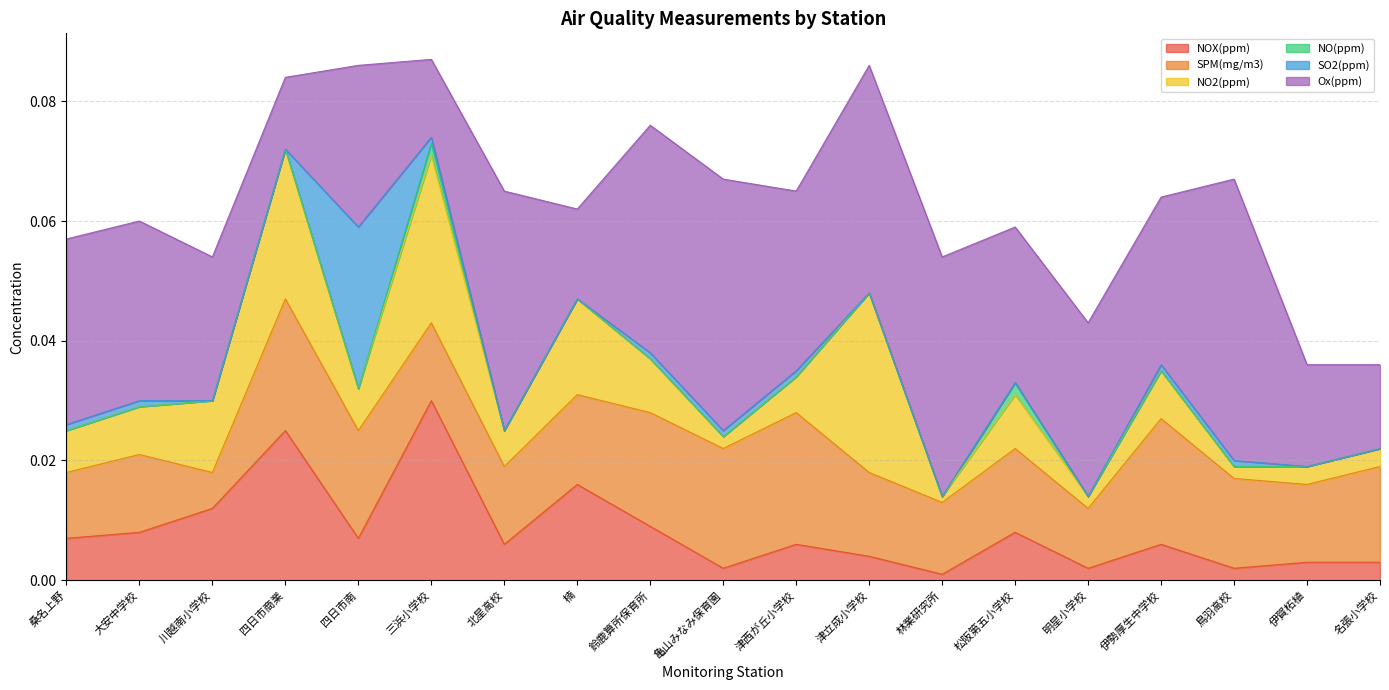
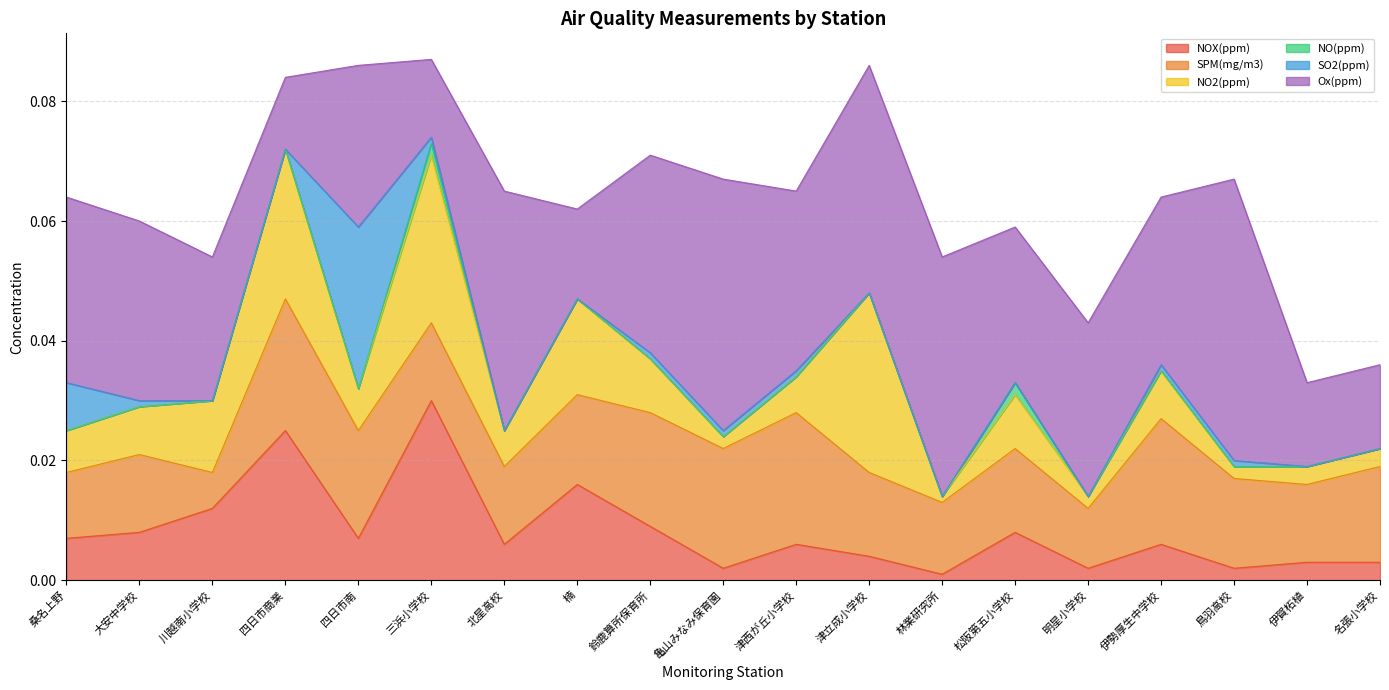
  {
    "NO2(ppm)": {
      "三浜小学校": 0.028,
      "松阪第五小学校": 0.009
    },
    "NO(ppm)": {
      "三浜小学校": 0.002
    },
    "SO2(ppm)": {
-     "桑名上野": 0.001,
+     "桑名上野": 0.008,
      "大安中学校": 0.001,
      "四日市南": 0.027,
      "三浜小学校": 0.001,
      "鈴鹿算所保育所": 0.001,
      "亀山みなみ保育園": 0.001,
      "津西が丘小学校": 0.001,
      "伊勢厚生中学校": 0.001,
      "鳥羽高校": 0.001
    },
    "Ox(ppm)": {
      "桑名上野": 0.031,
      "大安中学校": 0.030,
      "川越南小学校": 0.024,
      "四日市商業": 0.012,
      "四日市南": 0.027,
      "三浜小学校": 0.013,
      "北星高校": 0.040,
      "楠": 0.015,
-     "鈴鹿算所保育所": 0.038,
+     "鈴鹿算所保育所": 0.033,
      "亀山みなみ保育園": 0.042,
      "津西が丘小学校": 0.030,
      "津立成小学校": 0.038,
      "林業研究所": 0.040,
      "松阪第五小学校": 0.026,
      "明星小学校": 0.029,
      "伊勢厚生中学校": 0.028,
      "鳥羽高校": 0.047,
-     "伊賀柘植": 0.017,
+     "伊賀柘植": 0.014,
      "名張小学校": 0.014
    }
  }
